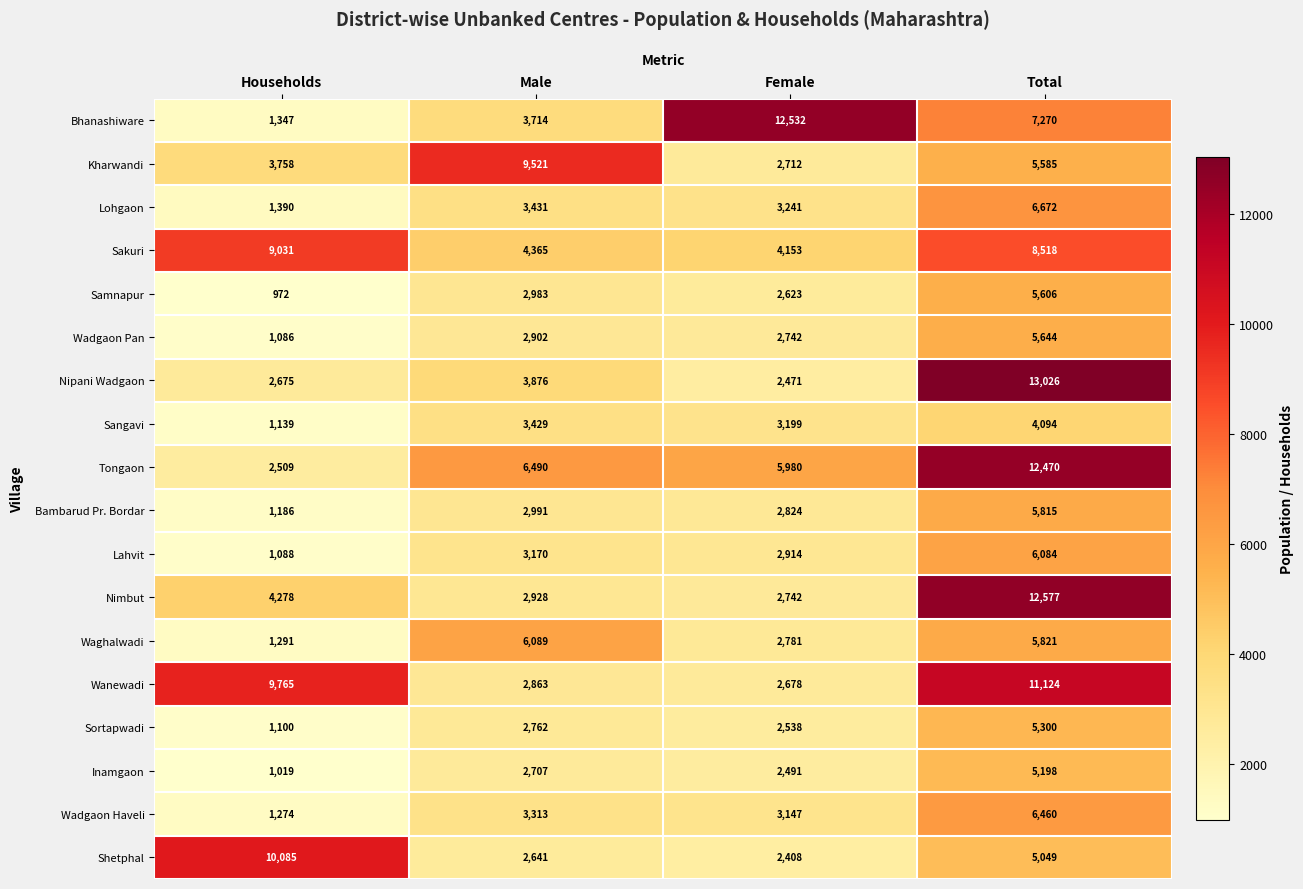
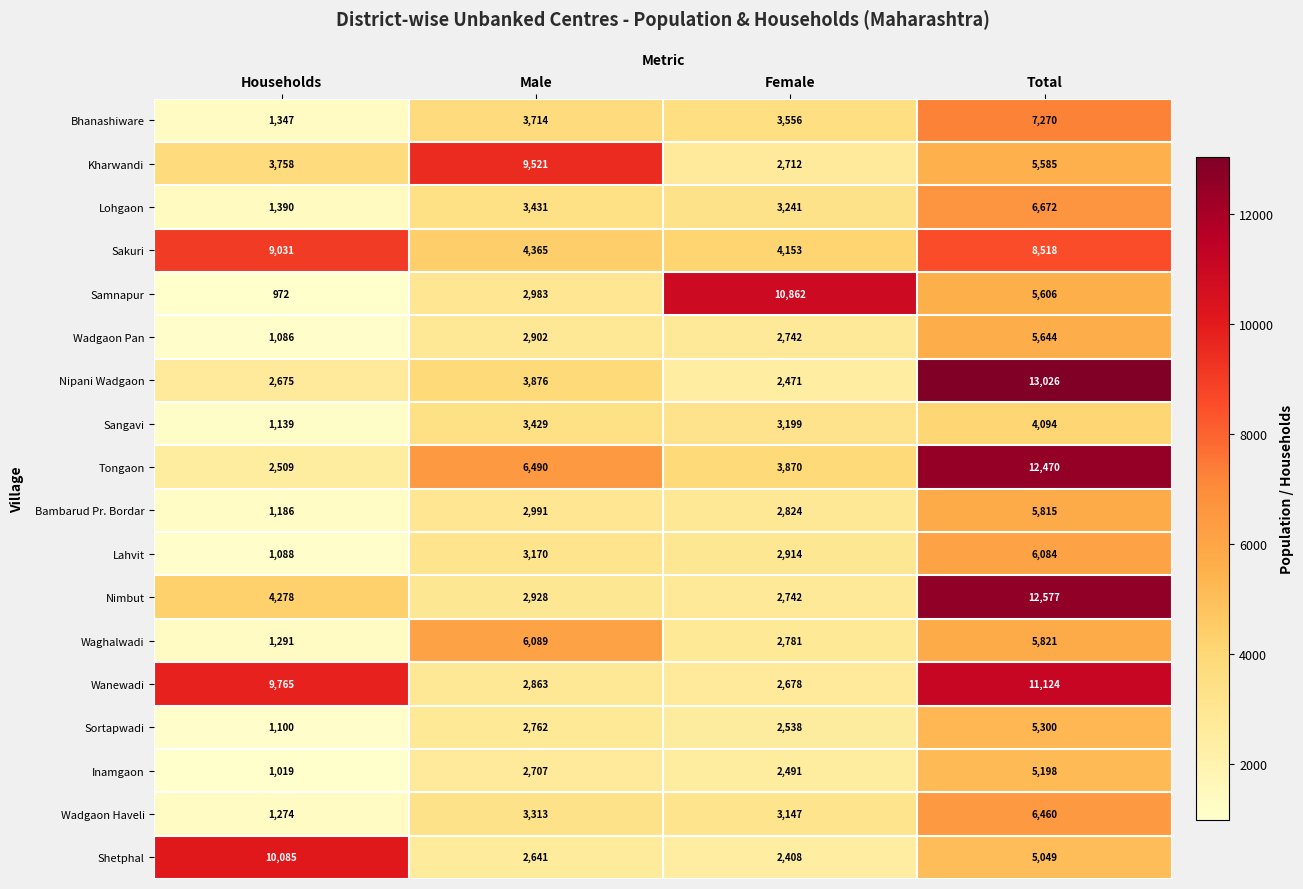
  {
    "Bhanashiware": {
      "Households": "1,347",
      "Male": "3,714",
-     "Female": "12,532",
+     "Female": "3,556",
      "Total": "7,270"
    },
    "Kharwandi": {
      "Households": "3,758",
      "Male": "9,521",
      "Female": "2,712",
      "Total": "5,585"
    },
    "Lohgaon": {
      "Households": "1,390",
      "Male": "3,431",
      "Female": "3,241",
      "Total": "6,672"
    },
    "Sakuri": {
      "Households": "9,031",
      "Male": "4,365",
      "Female": "4,153",
      "Total": "8,518"
    },
    "Samnapur": {
      "Households": "972",
      "Male": "2,983",
-     "Female": "2,623",
+     "Female": "10,862",
      "Total": "5,606"
    },
    "Wadgaon Pan": {
      "Households": "1,086",
      "Male": "2,902",
      "Female": "2,742",
      "Total": "5,644"
    },
    "Nipani Wadgaon": {
      "Households": "2,675",
      "Male": "3,876",
      "Female": "2,471",
      "Total": "13,026"
    },
    "Sangavi": {
      "Households": "1,139",
      "Male": "3,429",
      "Female": "3,199",
      "Total": "4,094"
    },
    "Tongaon": {
      "Households": "2,509",
      "Male": "6,490",
-     "Female": "5,980",
+     "Female": "3,870",
      "Total": "12,470"
    },
    "Bambarud Pr. Bordar": {
      "Households": "1,186",
      "Male": "2,991",
      "Female": "2,824",
      "Total": "5,815"
    },
    "Lahvit": {
      "Households": "1,088",
      "Male": "3,170",
      "Female": "2,914",
      "Total": "6,084"
    },
    "Nimbut": {
      "Households": "4,278",
      "Male": "2,928",
      "Female": "2,742",
      "Total": "12,577"
    },
    "Waghalwadi": {
      "Households": "1,291",
      "Male": "6,089",
      "Female": "2,781",
      "Total": "5,821"
    },
    "Wanewadi": {
      "Households": "9,765",
      "Male": "2,863",
      "Female": "2,678",
      "Total": "11,124"
    },
    "Sortapwadi": {
      "Households": "1,100",
      "Male": "2,762",
      "Female": "2,538",
      "Total": "5,300"
    },
    "Inamgaon": {
      "Households": "1,019",
      "Male": "2,707",
      "Female": "2,491",
      "Total": "5,198"
    },
    "Wadgaon Haveli": {
      "Households": "1,274",
      "Male": "3,313",
      "Female": "3,147",
      "Total": "6,460"
    },
    "Shetphal": {
      "Households": "10,085",
      "Male": "2,641",
      "Female": "2,408",
      "Total": "5,049"
    }
  }
